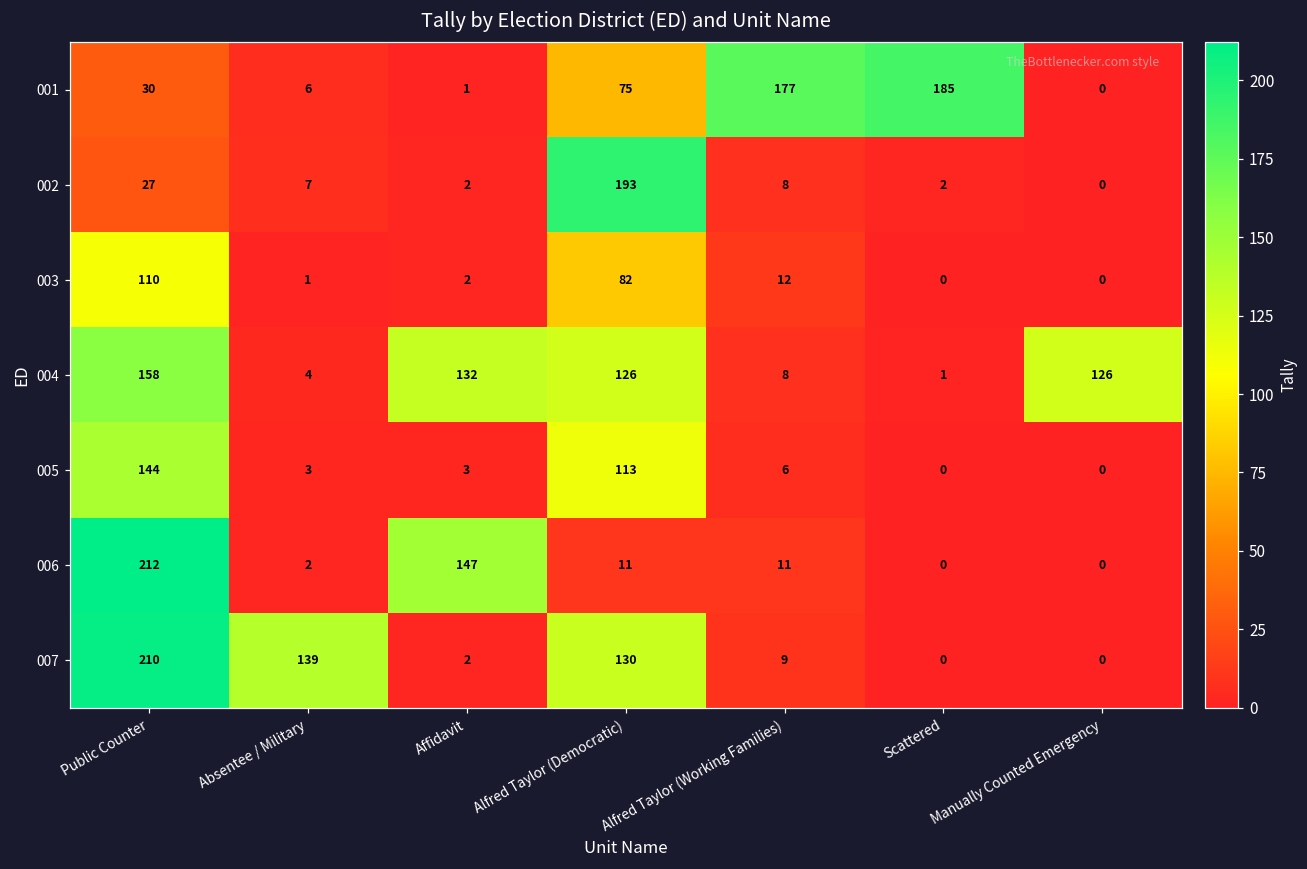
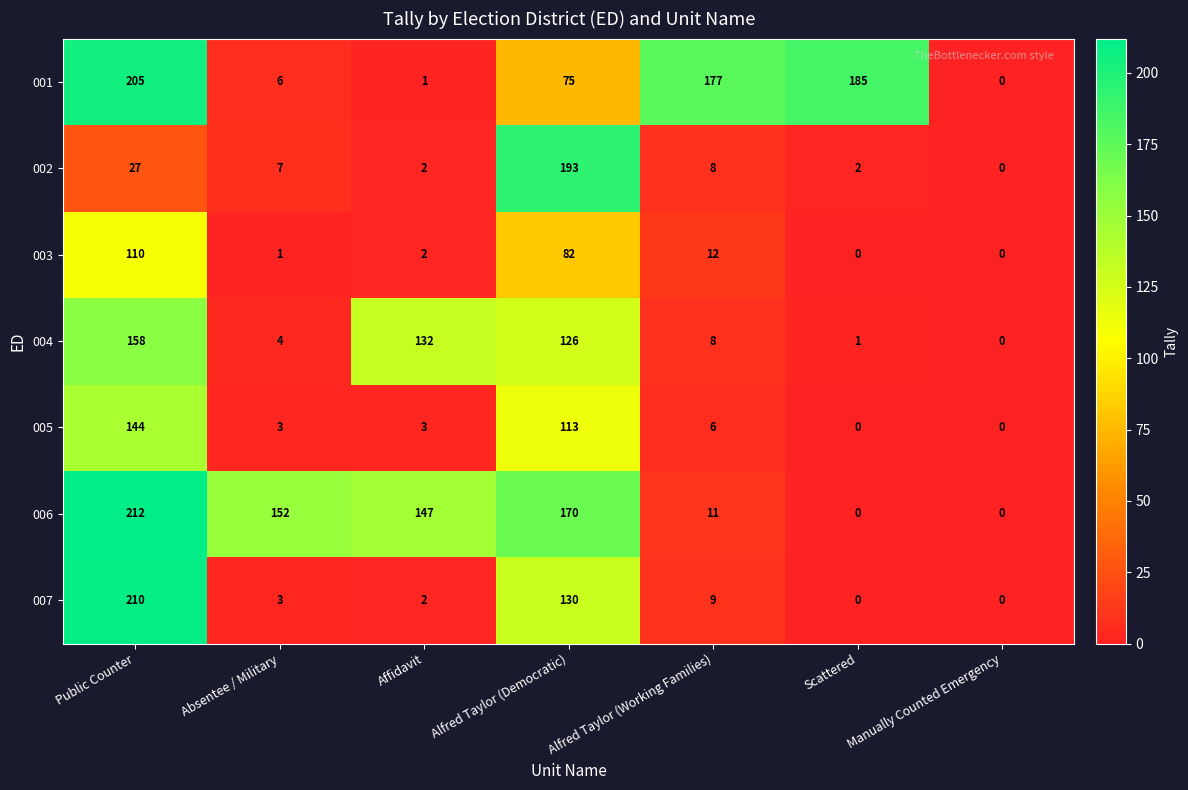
  {
    "001": {
-     "Public Counter": 30,
+     "Public Counter": 205,
      "Absentee / Military": 6,
      "Affidavit": 1,
      "Alfred Taylor (Democratic)": 75,
      "Alfred Taylor (Working Families)": 177,
      "Scattered": 185
    },
    "002": {
      "Public Counter": 27,
      "Absentee / Military": 7,
      "Affidavit": 2,
      "Alfred Taylor (Democratic)": 193,
      "Alfred Taylor (Working Families)": 8,
      "Scattered": 2,
      "Manually Counted Emergency": 0
    },
    "003": {
      "Public Counter": 110,
      "Absentee / Military": 1,
      "Affidavit": 2,
      "Alfred Taylor (Democratic)": 82,
      "Alfred Taylor (Working Families)": 12,
      "Scattered": 0,
      "Manually Counted Emergency": 0
    },
    "004": {
      "Public Counter": 158,
      "Absentee / Military": 4,
      "Affidavit": 132,
      "Alfred Taylor (Democratic)": 126,
      "Alfred Taylor (Working Families)": 8,
      "Scattered": 1,
-     "Manually Counted Emergency": 126
+     "Manually Counted Emergency": 0
    },
    "005": {
      "Public Counter": 144,
      "Absentee / Military": 3,
      "Affidavit": 3,
      "Alfred Taylor (Democratic)": 113,
      "Alfred Taylor (Working Families)": 6,
      "Scattered": 0,
      "Manually Counted Emergency": 0
    },
    "006": {
      "Public Counter": 212,
-     "Absentee / Military": 2,
+     "Absentee / Military": 152,
      "Affidavit": 147,
-     "Alfred Taylor (Democratic)": 11,
+     "Alfred Taylor (Democratic)": 170,
      "Alfred Taylor (Working Families)": 11,
      "Scattered": 0,
      "Manually Counted Emergency": 0
    },
    "007": {
      "Public Counter": 210,
-     "Absentee / Military": 139,
+     "Absentee / Military": 3,
      "Affidavit": 2,
      "Alfred Taylor (Democratic)": 130,
      "Alfred Taylor (Working Families)": 9,
      "Scattered": 0,
      "Manually Counted Emergency": 0
    }
  }
